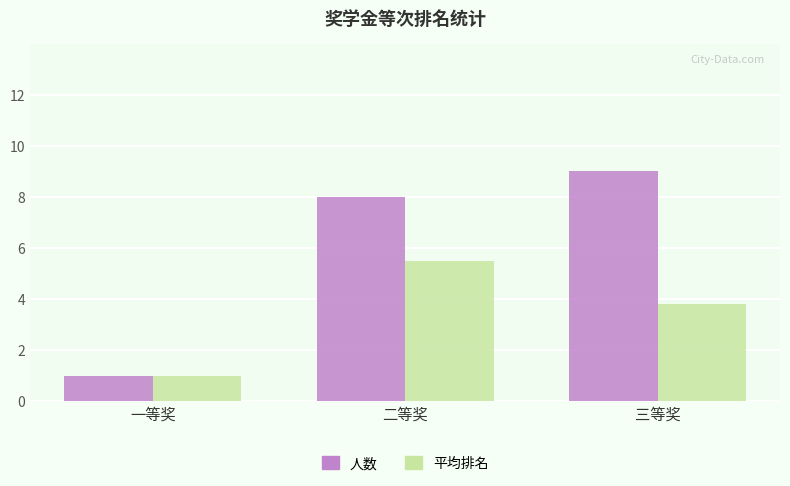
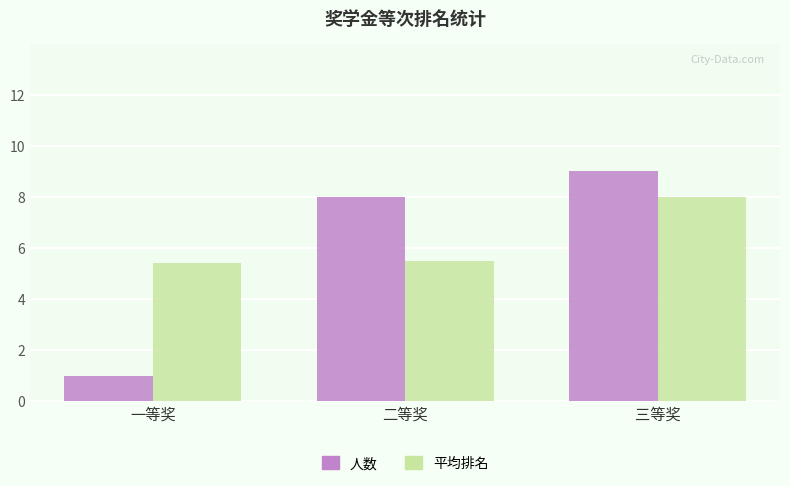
  {
    "人数": {
      "一等奖": 1.0,
      "二等奖": 8.0,
      "三等奖": 9.0
    },
    "平均排名": {
-     "一等奖": 1.0,
+     "一等奖": 5.4,
      "二等奖": 5.5,
-     "三等奖": 3.8
+     "三等奖": 8.0
    }
  }
